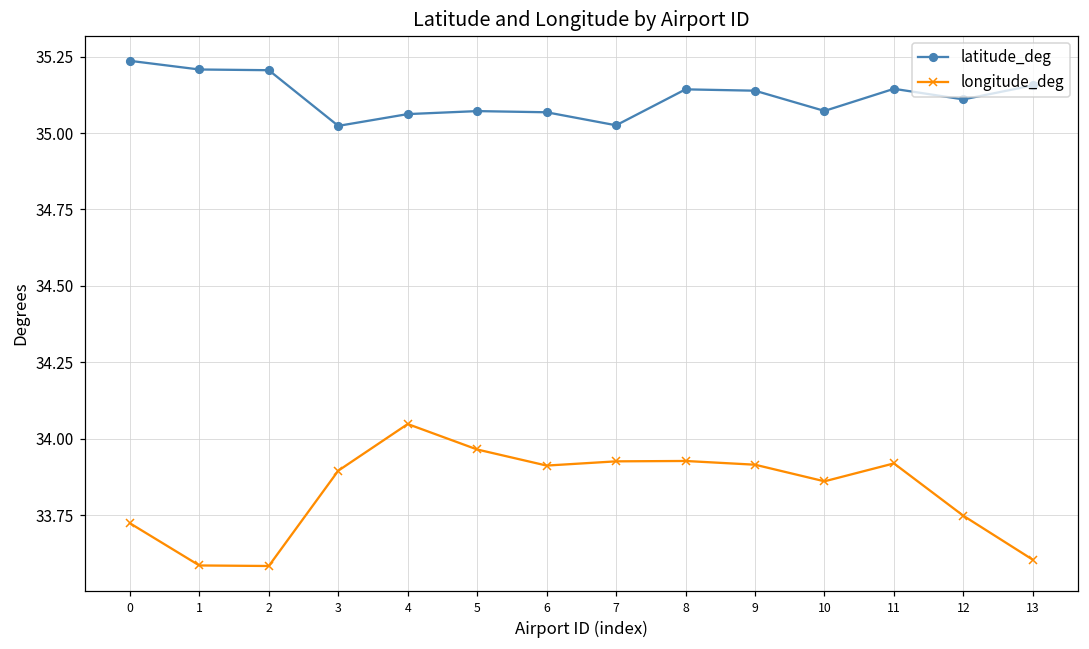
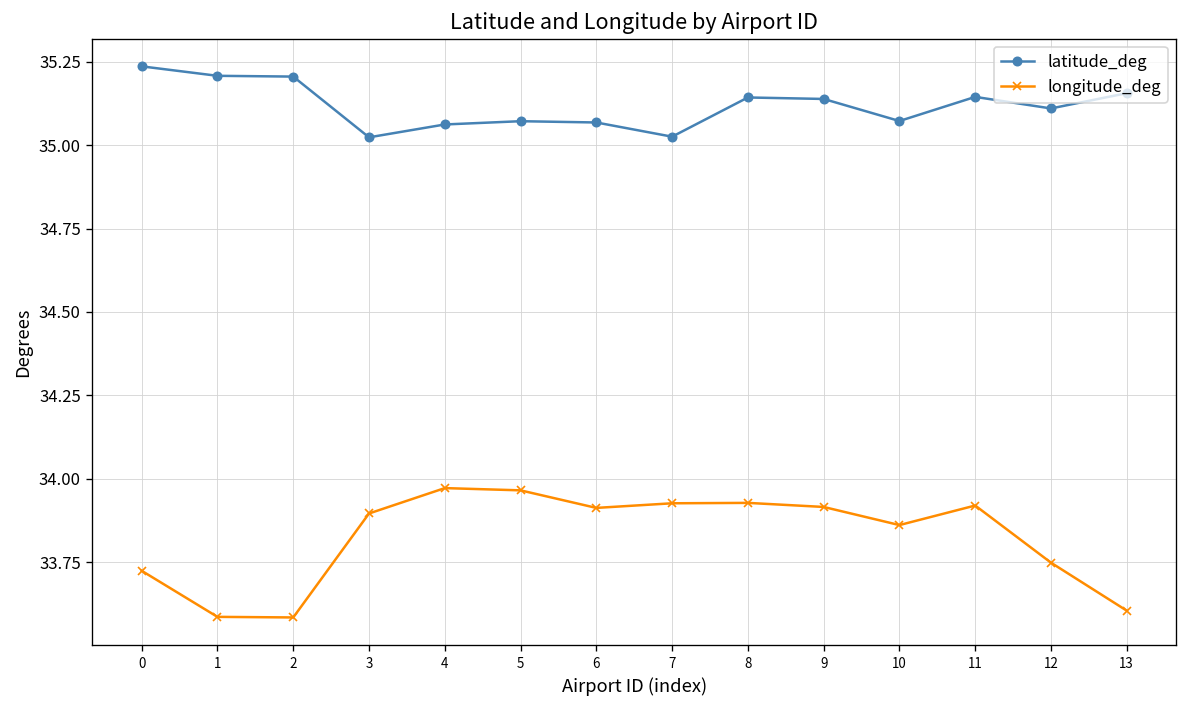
  {
    "latitude_deg": {
      "0": 35.24,
      "1": 35.21,
      "2": 35.21,
      "3": 35.02,
      "4": 35.06,
      "5": 35.07,
      "6": 35.07,
      "7": 35.03,
      "8": 35.14,
      "9": 35.14,
      "10": 35.07,
      "11": 35.14,
      "12": 35.11
    },
    "longitude_deg": {
      "0": 33.72,
      "1": 33.59,
      "2": 33.58,
      "3": 33.90,
-     "4": 34.05,
+     "4": 33.97,
      "5": 33.97,
      "6": 33.91,
      "7": 33.93,
      "8": 33.93,
      "9": 33.92,
      "10": 33.86,
      "11": 33.92,
      "12": 33.75,
      "13": 33.60
    }
  }
